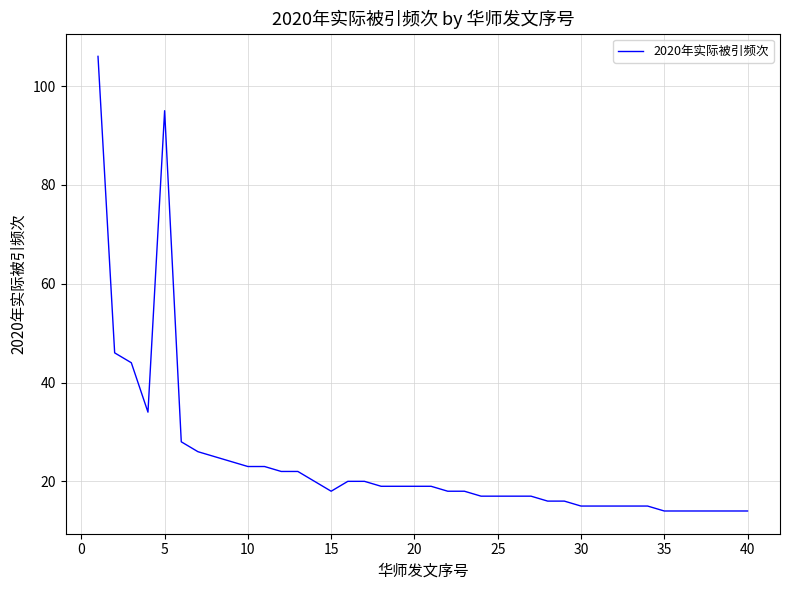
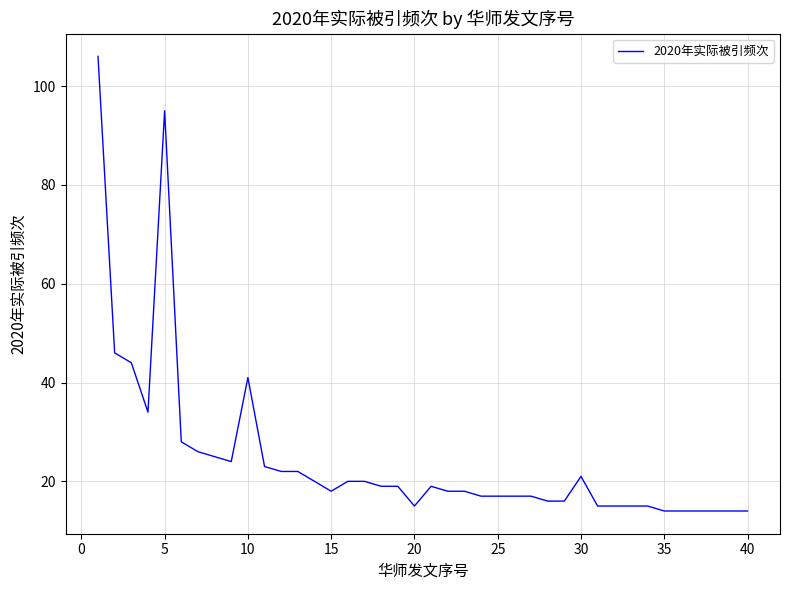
  {
    "5": 95,
-   "10": 23,
+   "10": 41,
    "15": 18,
-   "20": 19,
+   "20": 15,
    "25": 17,
-   "30": 15,
+   "30": 21,
    "35": 14,
    "40": 14
  }
